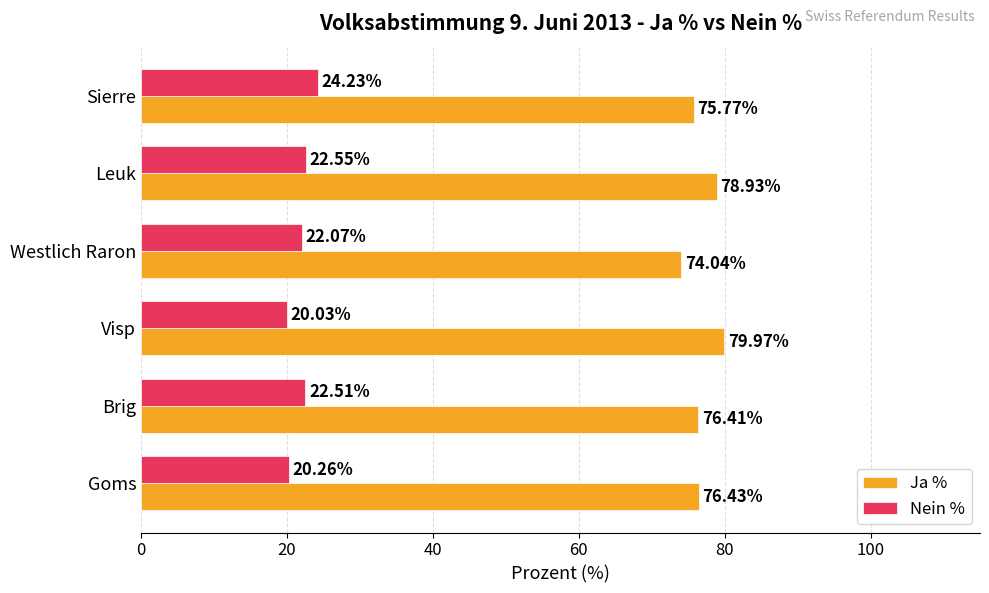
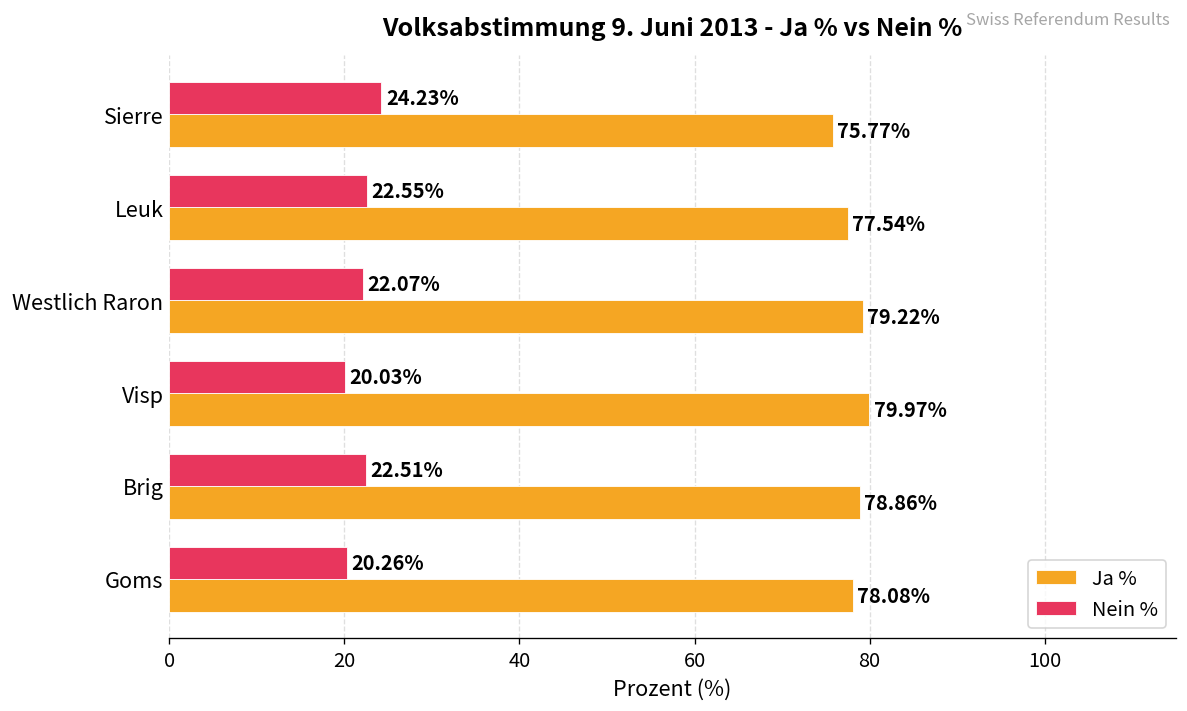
  {
    "Ja %": {
      "Sierre": "75.77%",
-     "Leuk": "78.93%",
-     "Westlich Raron": "74.04%",
+     "Leuk": "77.54%",
+     "Westlich Raron": "79.22%",
      "Visp": "79.97%",
-     "Brig": "76.41%",
-     "Goms": "76.43%"
+     "Brig": "78.86%",
+     "Goms": "78.08%"
    },
    "Nein %": {
      "Sierre": "24.23%",
      "Leuk": "22.55%",
      "Westlich Raron": "22.07%",
      "Visp": "20.03%",
      "Brig": "22.51%",
      "Goms": "20.26%"
    }
  }
